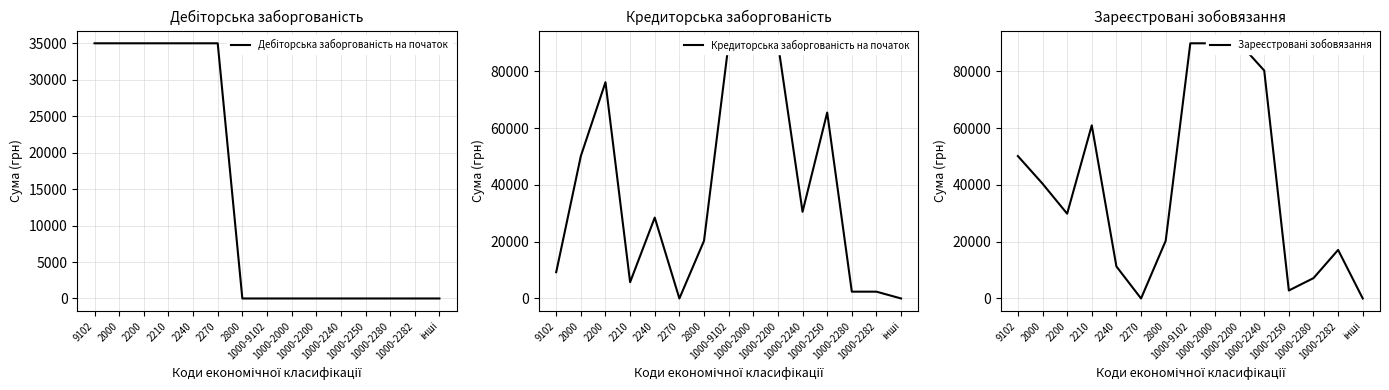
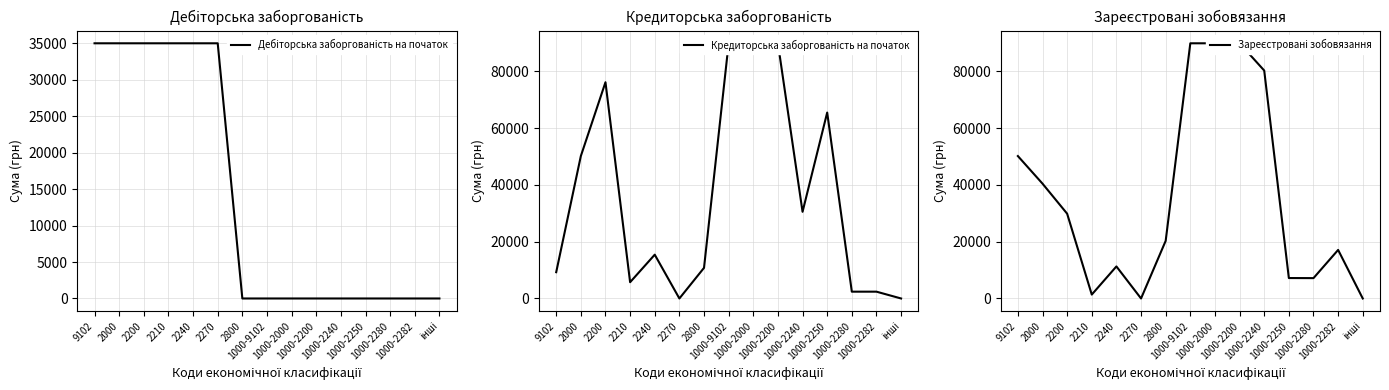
  {
    "Дебіторська заборгованість": {
      "9102": 35000,
      "2000": 35000,
      "2200": 35000,
      "2210": 35000,
      "2240": 35000,
      "2270": 35000,
      "2800": 0,
      "1000-9102": 0,
      "1000-2000": 0,
      "1000-2200": 0,
      "1000-2240": 0,
      "1000-2250": 0,
      "1000-2280": 0,
      "1000-2282": 0,
      "інші": 0
    },
    "Кредиторська заборгованість": {
      "9102": 9000,
      "2000": 50000,
      "2200": 76000,
      "2210": 6000,
-     "2240": 29000,
+     "2240": 15000,
      "2270": 0,
-     "2800": 20000,
+     "2800": 11000,
      "1000-2240": 31000,
      "1000-2250": 66000,
      "1000-2280": 2000,
      "1000-2282": 2000,
      "інші": 0
    },
    "Зареєстровані зобовязання": {
      "9102": 50000,
      "2000": 40000,
      "2200": 30000,
-     "2210": 61000,
+     "2210": 1000,
      "2240": 11000,
      "2270": 0,
      "2800": 20000,
      "1000-9102": 90000,
      "1000-2240": 80000,
-     "1000-2250": 3000,
+     "1000-2250": 7000,
      "1000-2280": 7000,
      "1000-2282": 17000,
      "інші": 0
    }
  }
